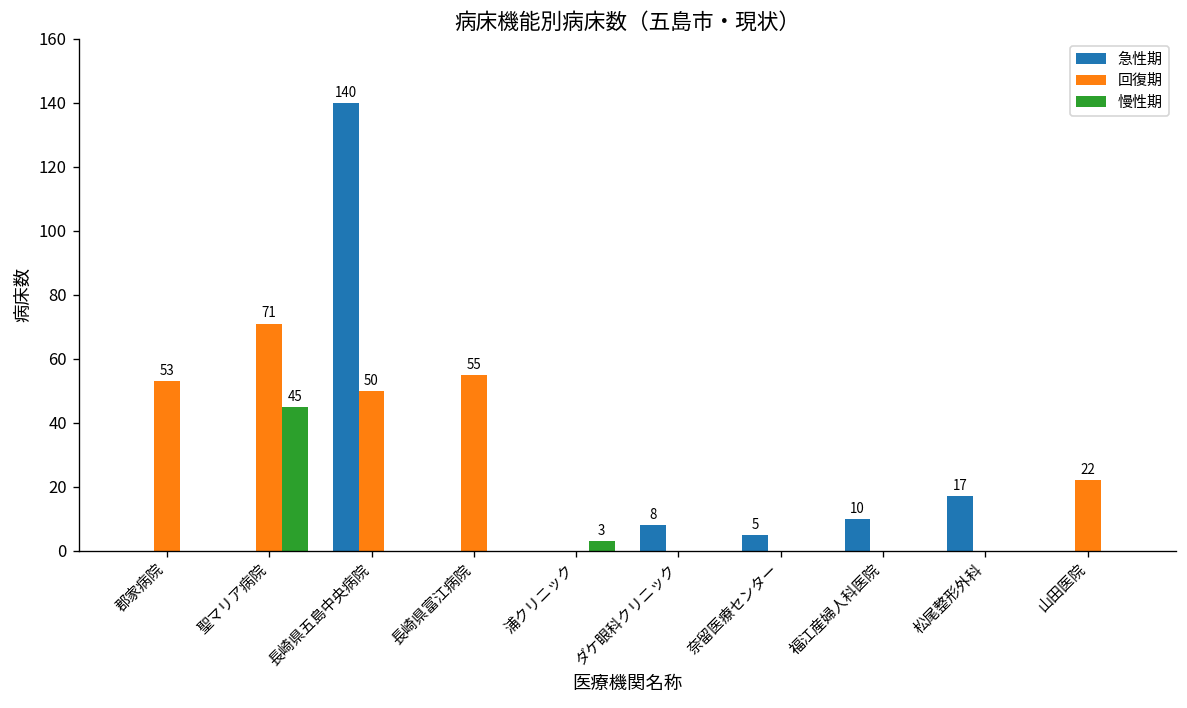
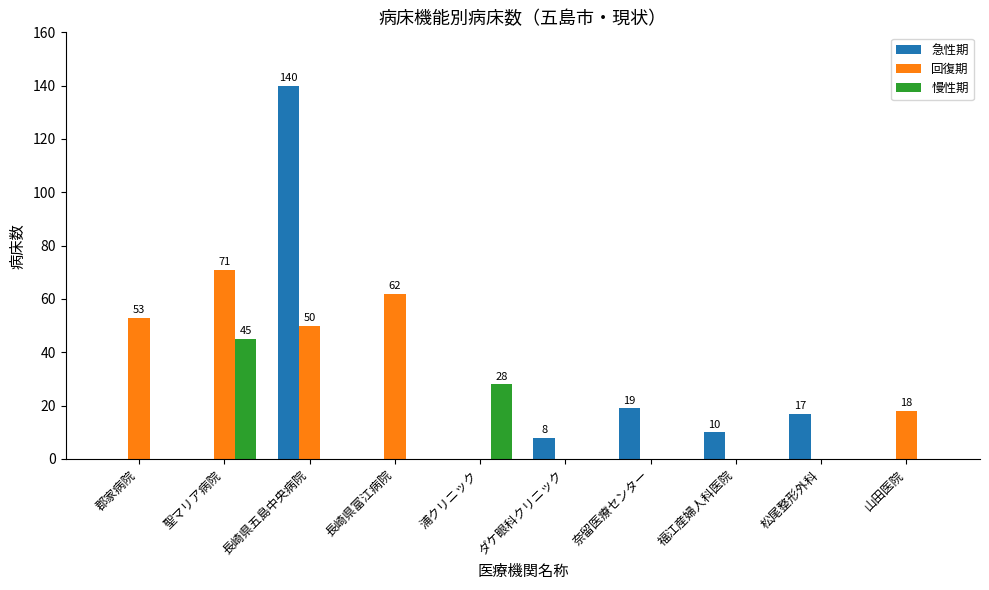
  {
    "急性期": {
      "長崎県五島中央病院": 140,
      "ダケ眼科クリニック": 8,
-     "奈留医療センター": 5,
+     "奈留医療センター": 19,
      "福江産婦人科医院": 10,
      "松尾整形外科": 17
    },
    "回復期": {
      "郡家病院": 53,
      "聖マリア病院": 71,
      "長崎県五島中央病院": 50,
-     "長崎県富江病院": 55,
-     "山田医院": 22
+     "長崎県富江病院": 62,
+     "山田医院": 18
    },
    "慢性期": {
      "聖マリア病院": 45,
-     "浦クリニック": 3
+     "浦クリニック": 28
    }
  }
